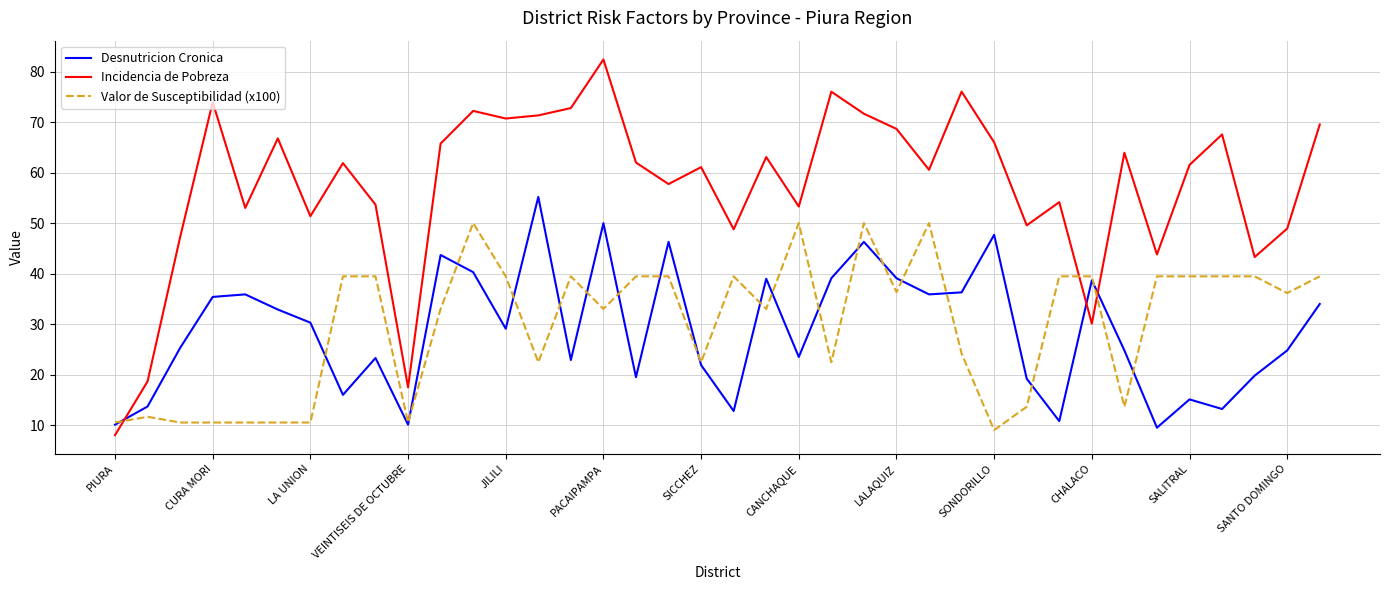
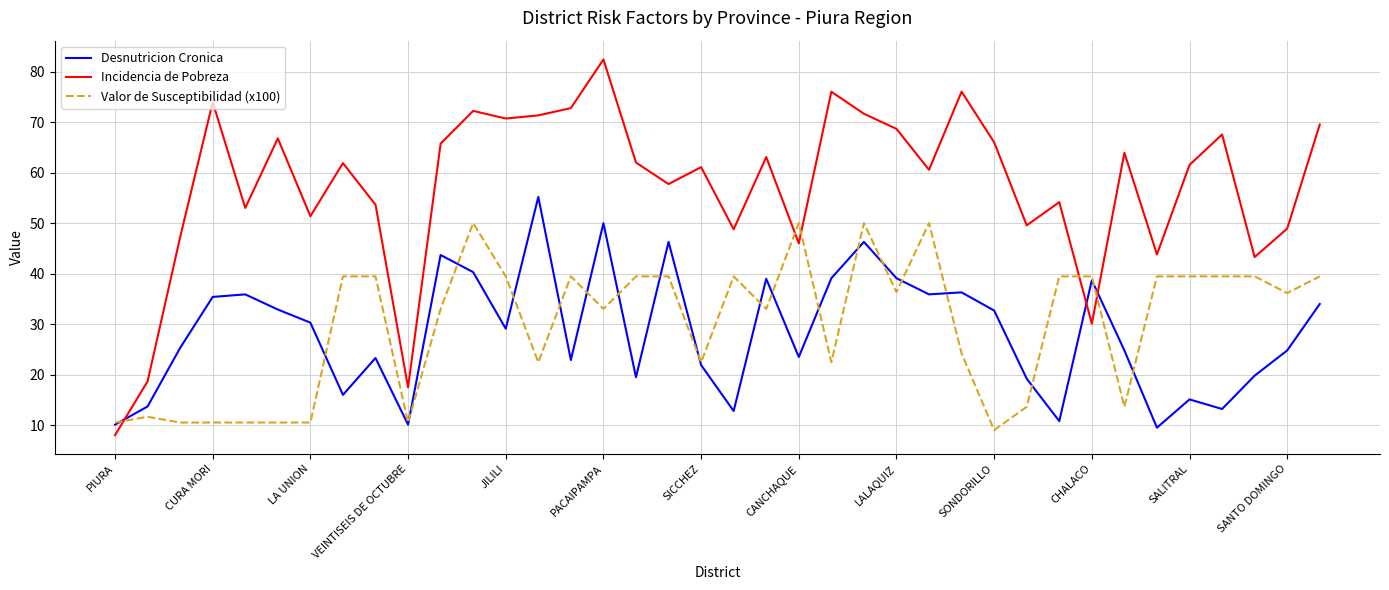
  {
    "Desnutricion Cronica": {
      "CURA MORI": 35,
      "LA UNION": 30,
      "JILILI": 29,
      "PACAIPAMPA": 50,
      "SICCHEZ": 22,
      "CANCHAQUE": 24,
      "LALAQUIZ": 39,
-     "SONDORILLO": 48,
+     "SONDORILLO": 33,
      "CHALACO": 39,
      "SALITRAL": 15,
      "SANTO DOMINGO": 25
    },
    "Incidencia de Pobreza": {
      "PIURA": 8,
      "LA UNION": 51,
      "VEINTISEIS DE OCTUBRE": 17,
      "JILILI": 71,
      "PACAIPAMPA": 82,
      "SICCHEZ": 61,
-     "CANCHAQUE": 53,
+     "CANCHAQUE": 46,
      "LALAQUIZ": 69,
      "SONDORILLO": 66,
      "CHALACO": 30,
      "SALITRAL": 62,
      "SANTO DOMINGO": 49
    },
    "Valor de Susceptibilidad (x100)": {
      "CURA MORI": 11,
      "LA UNION": 11,
      "JILILI": 39,
      "PACAIPAMPA": 33,
      "SICCHEZ": 22,
      "CANCHAQUE": 50,
      "LALAQUIZ": 36,
      "SONDORILLO": 9,
      "CHALACO": 39,
      "SALITRAL": 39,
      "SANTO DOMINGO": 36
    }
  }
